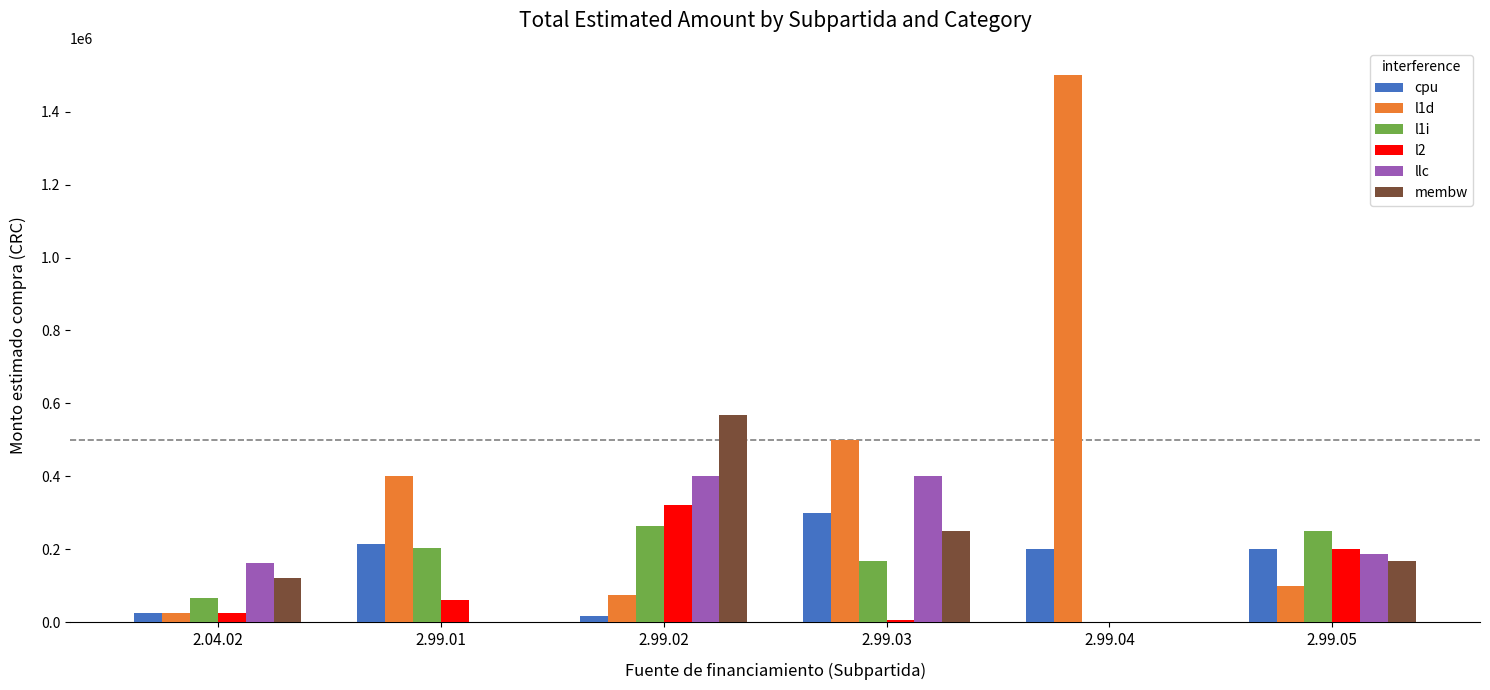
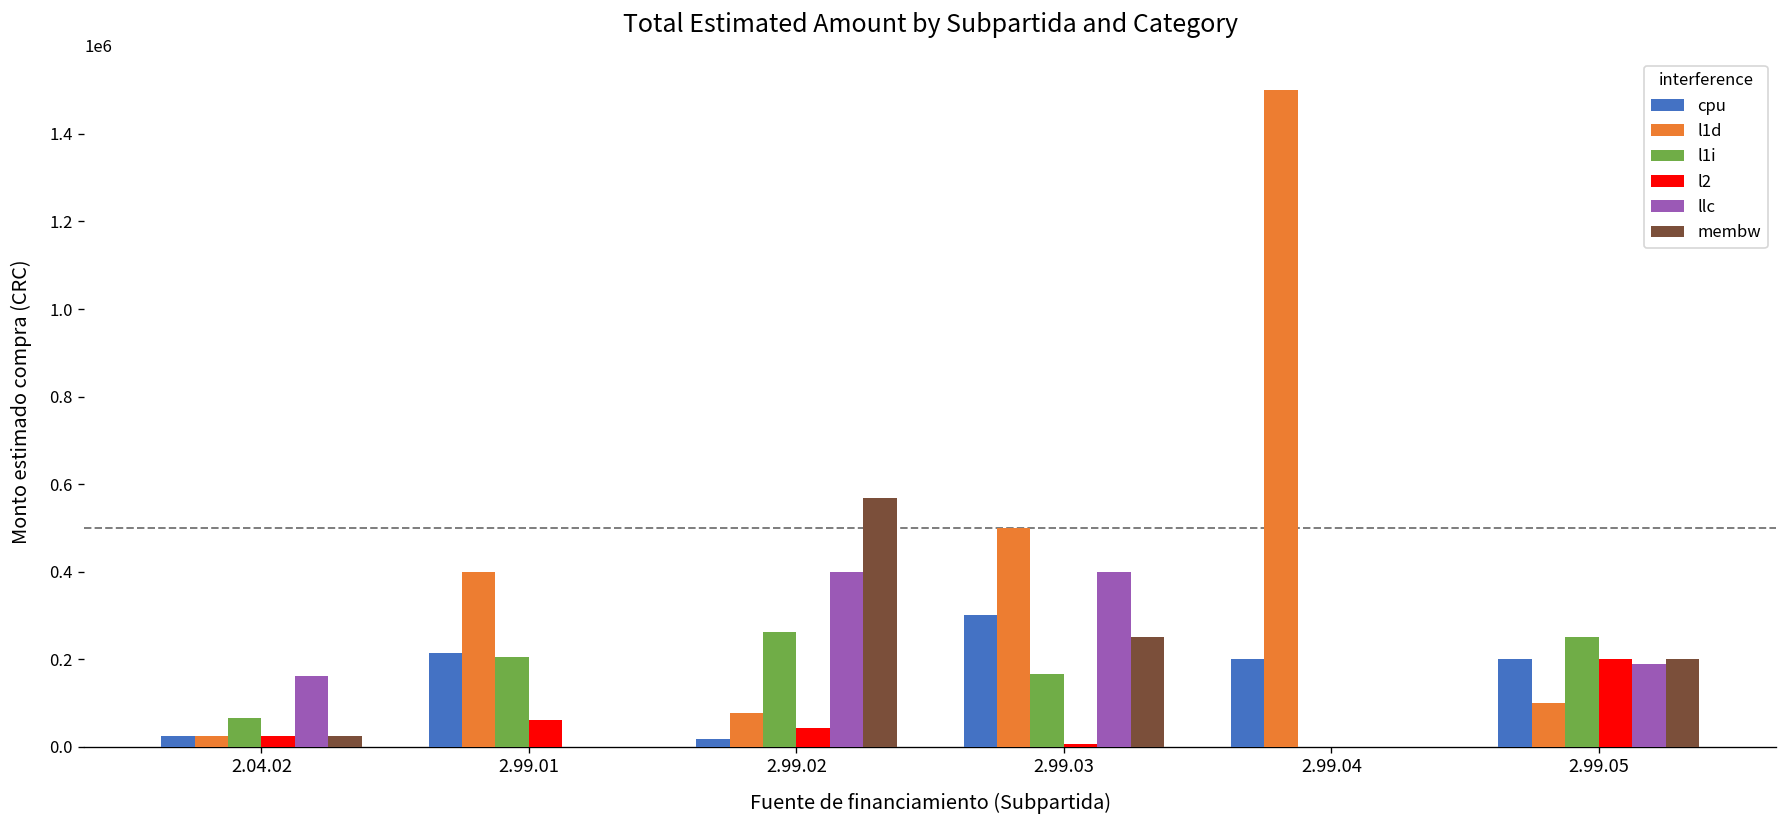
  {
    "cpu": {
      "2.04.02": 30000,
      "2.99.01": 210000,
      "2.99.02": 20000,
      "2.99.03": 300000,
      "2.99.04": 200000,
      "2.99.05": 200000
    },
    "l1d": {
      "2.04.02": 30000,
      "2.99.01": 400000,
      "2.99.02": 80000,
      "2.99.03": 500000,
      "2.99.04": 1500000,
      "2.99.05": 100000
    },
    "l1i": {
      "2.04.02": 70000,
      "2.99.01": 200000,
      "2.99.02": 260000,
      "2.99.03": 170000,
      "2.99.04": 0,
      "2.99.05": 250000
    },
    "l2": {
      "2.04.02": 30000,
      "2.99.01": 60000,
-     "2.99.02": 320000,
+     "2.99.02": 40000,
      "2.99.04": 0,
      "2.99.05": 200000
    },
    "llc": {
      "2.04.02": 160000,
      "2.99.01": 0,
      "2.99.02": 400000,
      "2.99.03": 400000,
      "2.99.04": 0,
      "2.99.05": 190000
    },
    "membw": {
-     "2.04.02": 120000,
+     "2.04.02": 30000,
      "2.99.01": 0,
      "2.99.02": 570000,
      "2.99.03": 250000,
      "2.99.04": 0,
-     "2.99.05": 170000
+     "2.99.05": 200000
    }
  }
